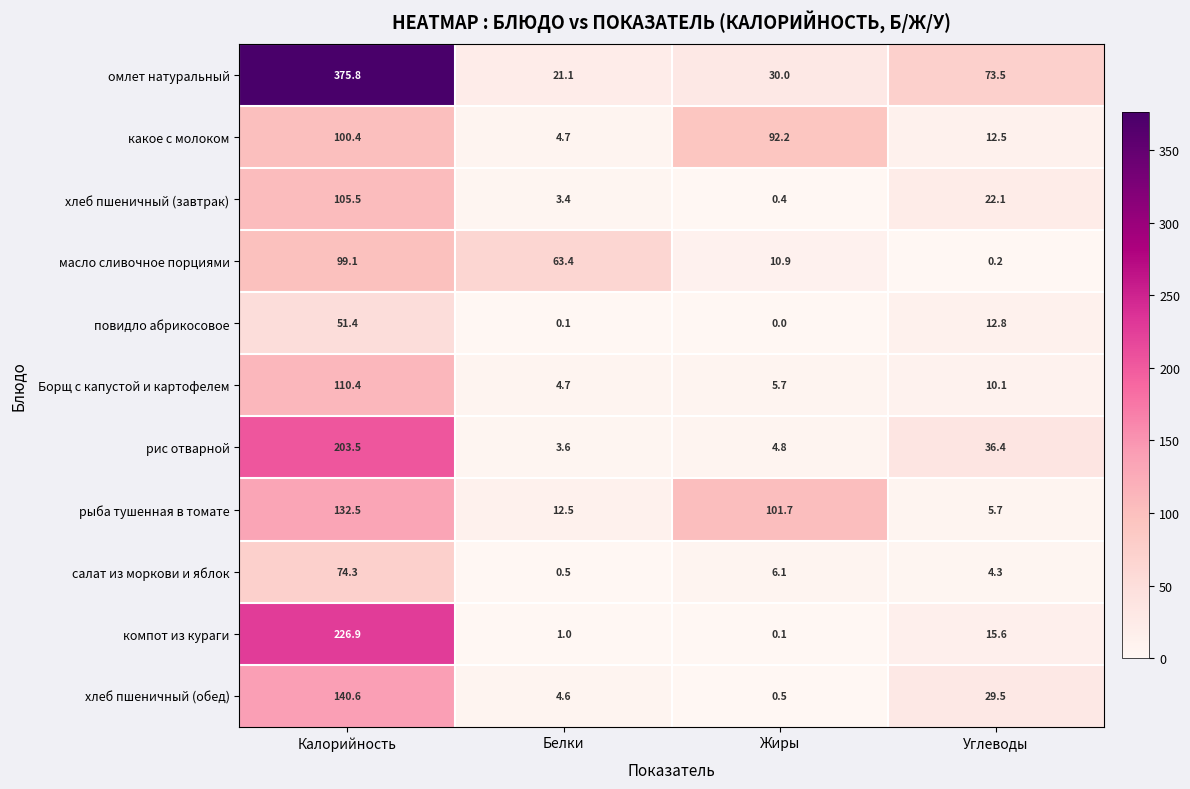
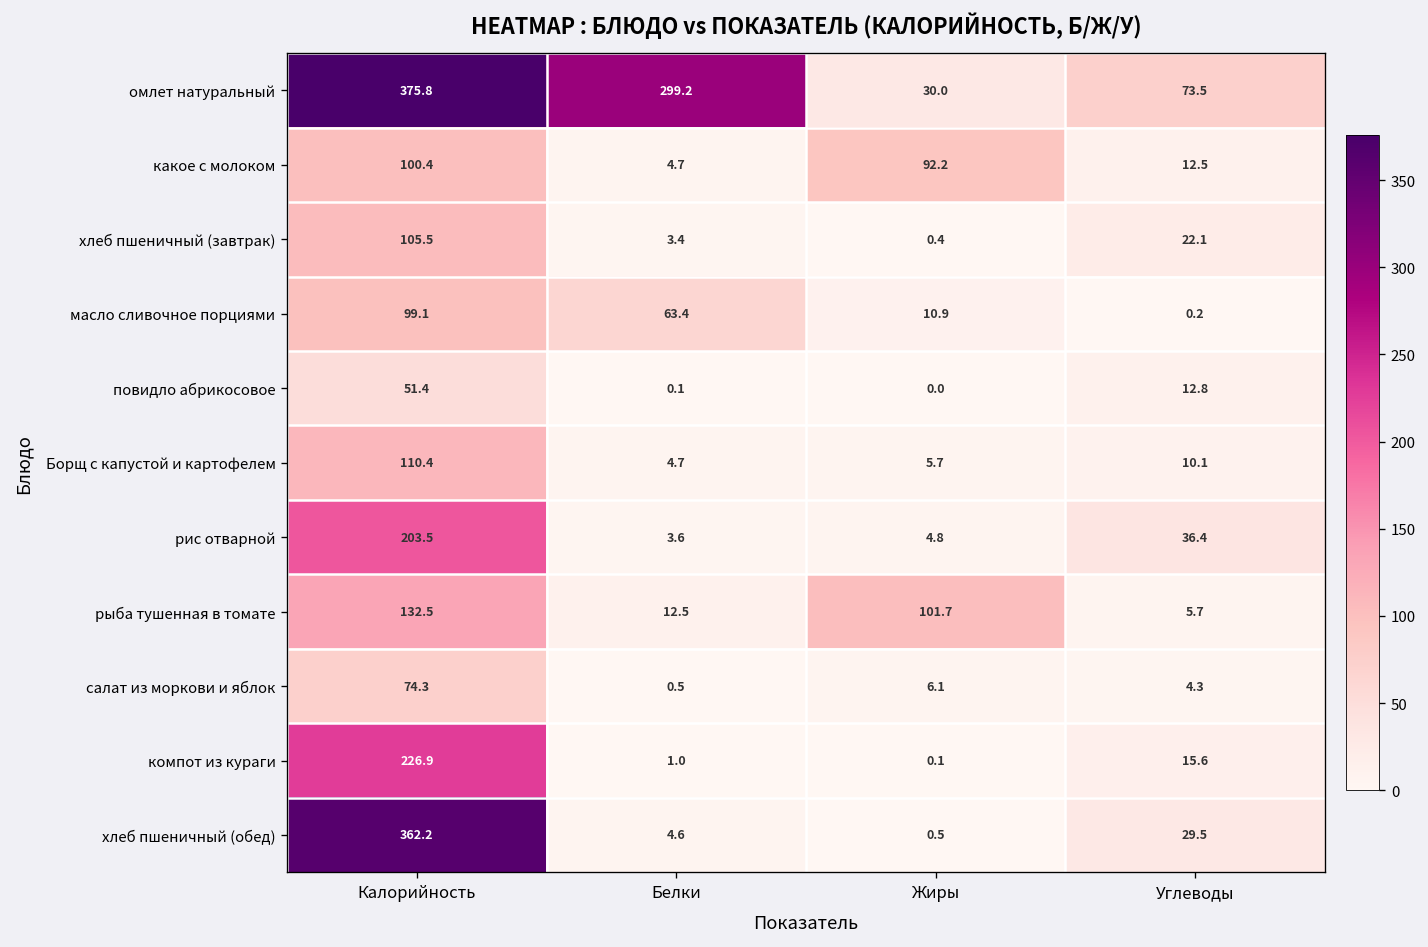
  {
    "омлет натуральный": {
      "Калорийность": 375.8,
-     "Белки": 21.1,
+     "Белки": 299.2,
      "Жиры": 30.0,
      "Углеводы": 73.5
    },
    "какое с молоком": {
      "Калорийность": 100.4,
      "Белки": 4.7,
      "Жиры": 92.2,
      "Углеводы": 12.5
    },
    "хлеб пшеничный (завтрак)": {
      "Калорийность": 105.5,
      "Белки": 3.4,
      "Жиры": 0.4,
      "Углеводы": 22.1
    },
    "масло сливочное порциями": {
      "Калорийность": 99.1,
      "Белки": 63.4,
      "Жиры": 10.9,
      "Углеводы": 0.2
    },
    "повидло абрикосовое": {
      "Калорийность": 51.4,
      "Белки": 0.1,
      "Жиры": 0.0,
      "Углеводы": 12.8
    },
    "Борщ с капустой и картофелем": {
      "Калорийность": 110.4,
      "Белки": 4.7,
      "Жиры": 5.7,
      "Углеводы": 10.1
    },
    "рис отварной": {
      "Калорийность": 203.5,
      "Белки": 3.6,
      "Жиры": 4.8,
      "Углеводы": 36.4
    },
    "рыба тушенная в томате": {
      "Калорийность": 132.5,
      "Белки": 12.5,
      "Жиры": 101.7,
      "Углеводы": 5.7
    },
    "салат из моркови и яблок": {
      "Калорийность": 74.3,
      "Белки": 0.5,
      "Жиры": 6.1,
      "Углеводы": 4.3
    },
    "компот из кураги": {
      "Калорийность": 226.9,
      "Белки": 1.0,
      "Жиры": 0.1,
      "Углеводы": 15.6
    },
    "хлеб пшеничный (обед)": {
-     "Калорийность": 140.6,
+     "Калорийность": 362.2,
      "Белки": 4.6,
      "Жиры": 0.5,
      "Углеводы": 29.5
    }
  }
